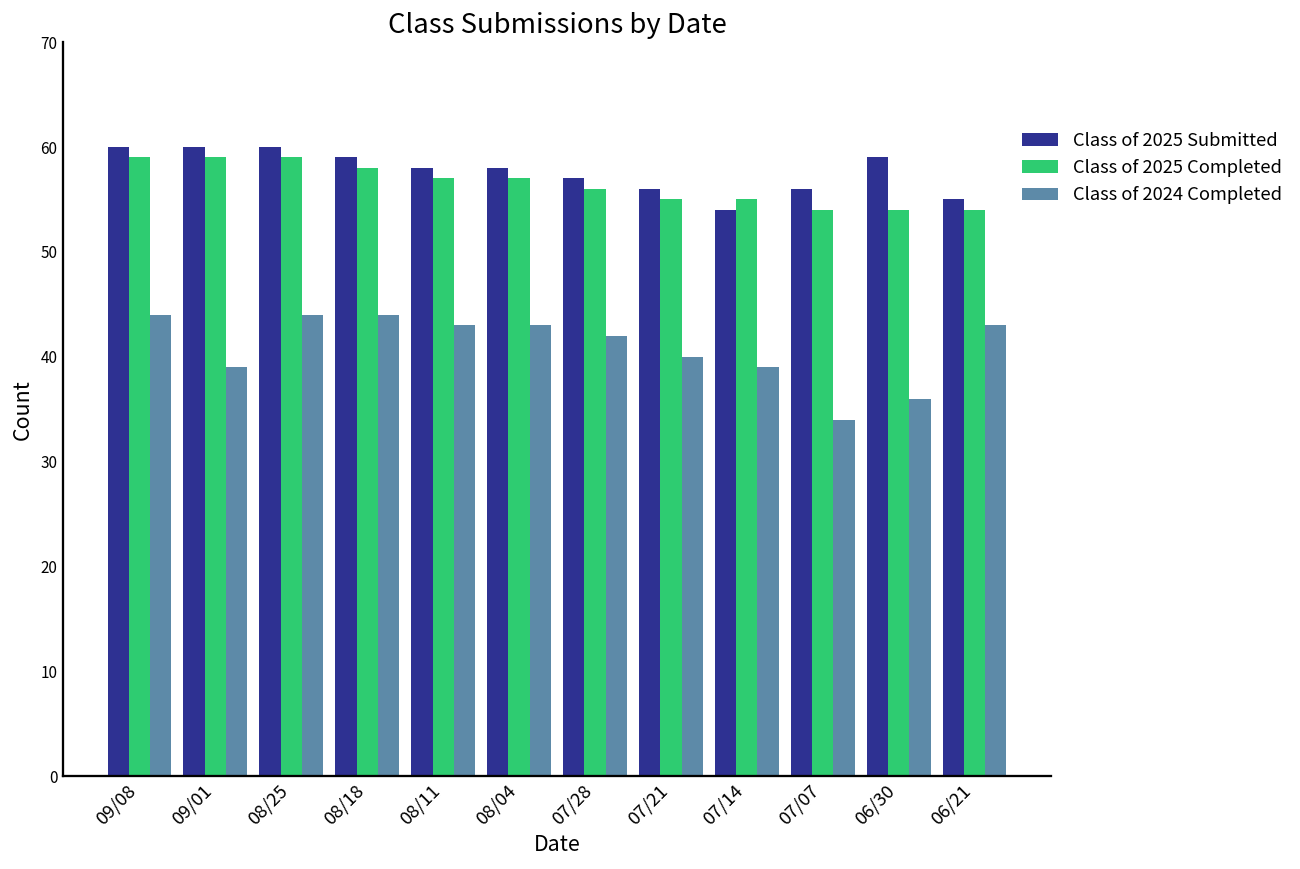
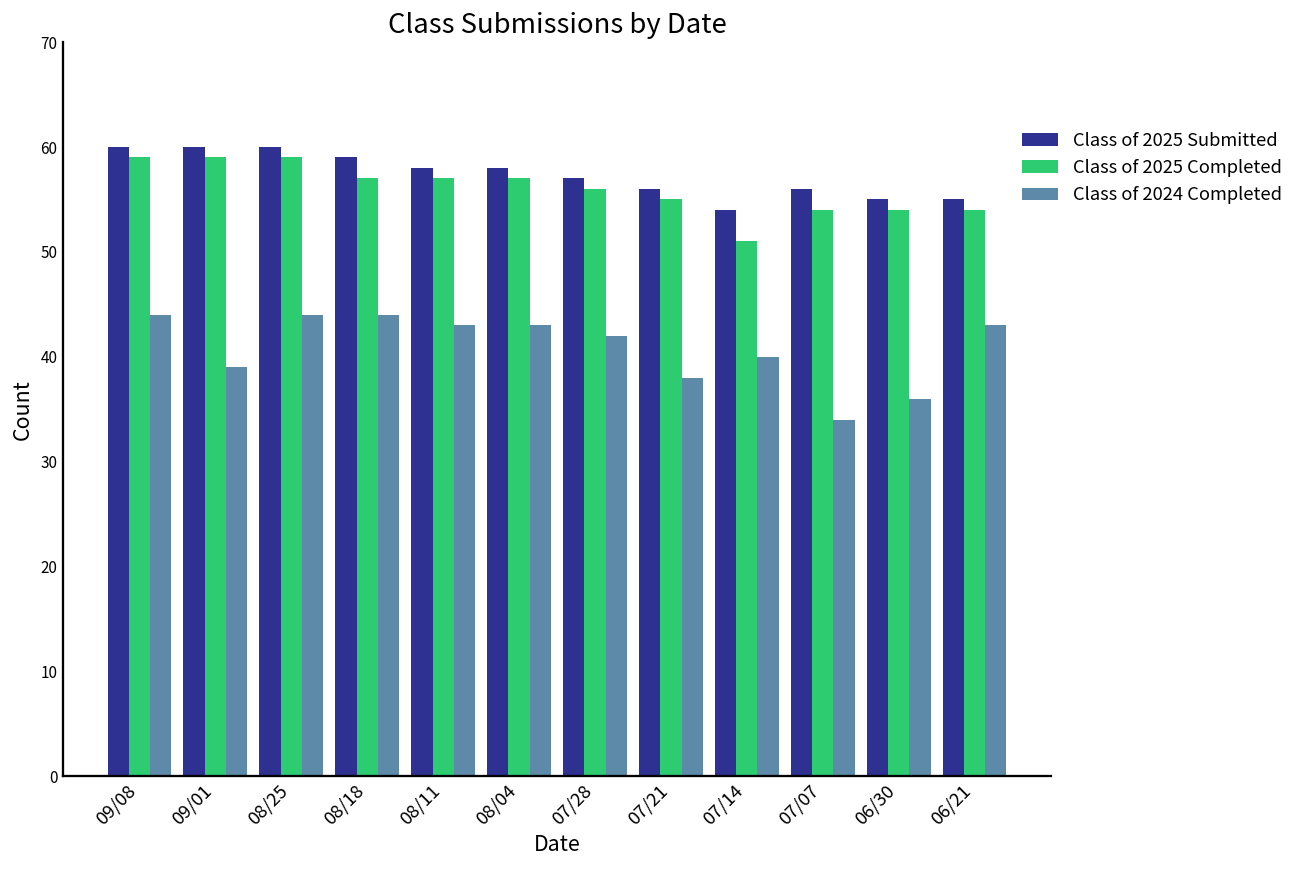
  {
    "Class of 2025 Submitted": {
      "09/08": 60,
      "09/01": 60,
      "08/25": 60,
      "08/18": 59,
      "08/11": 58,
      "08/04": 58,
      "07/28": 57,
      "07/21": 56,
      "07/14": 54,
      "07/07": 56,
-     "06/30": 59,
+     "06/30": 55,
      "06/21": 55
    },
    "Class of 2025 Completed": {
      "09/08": 59,
      "09/01": 59,
      "08/25": 59,
-     "08/18": 58,
+     "08/18": 57,
      "08/11": 57,
      "08/04": 57,
      "07/28": 56,
      "07/21": 55,
-     "07/14": 55,
+     "07/14": 51,
      "07/07": 54,
      "06/30": 54,
      "06/21": 54
    },
    "Class of 2024 Completed": {
      "09/08": 44,
      "09/01": 39,
      "08/25": 44,
      "08/18": 44,
      "08/11": 43,
      "08/04": 43,
      "07/28": 42,
-     "07/21": 40,
-     "07/14": 39,
+     "07/21": 38,
+     "07/14": 40,
      "07/07": 34,
      "06/30": 36,
      "06/21": 43
    }
  }
